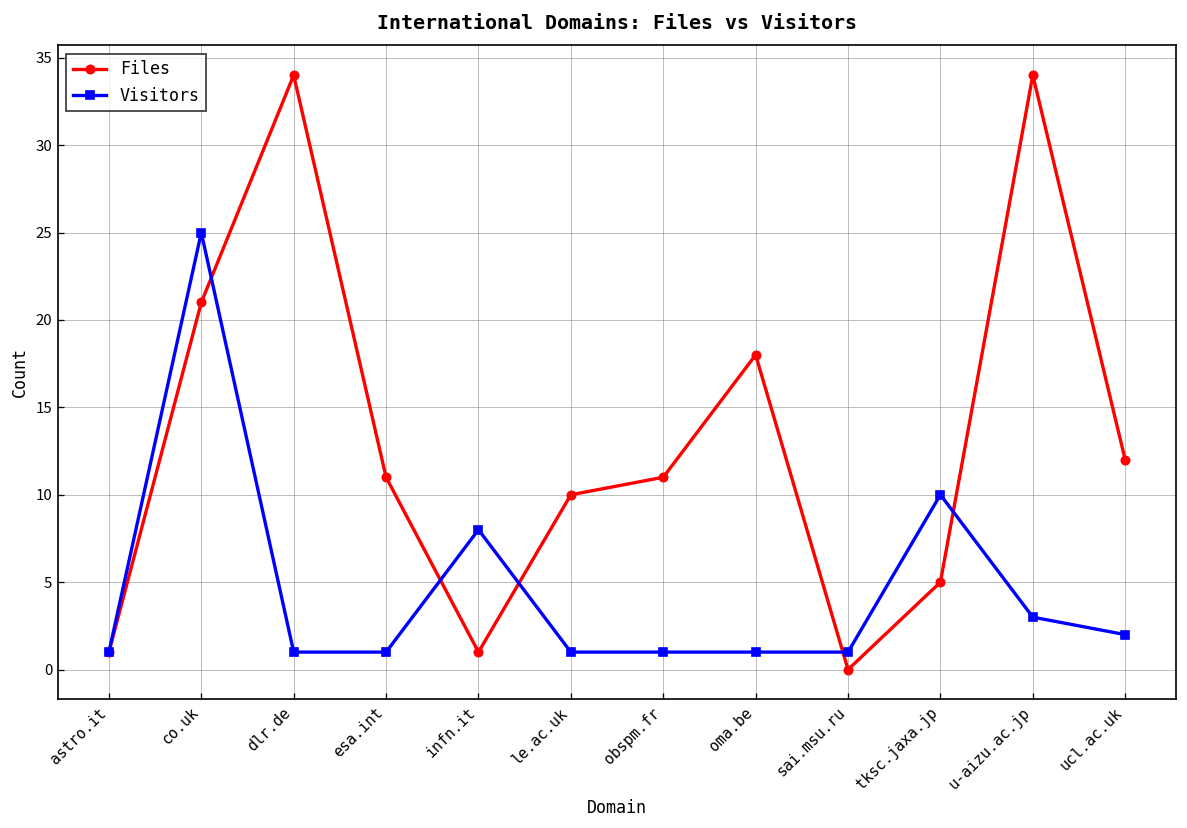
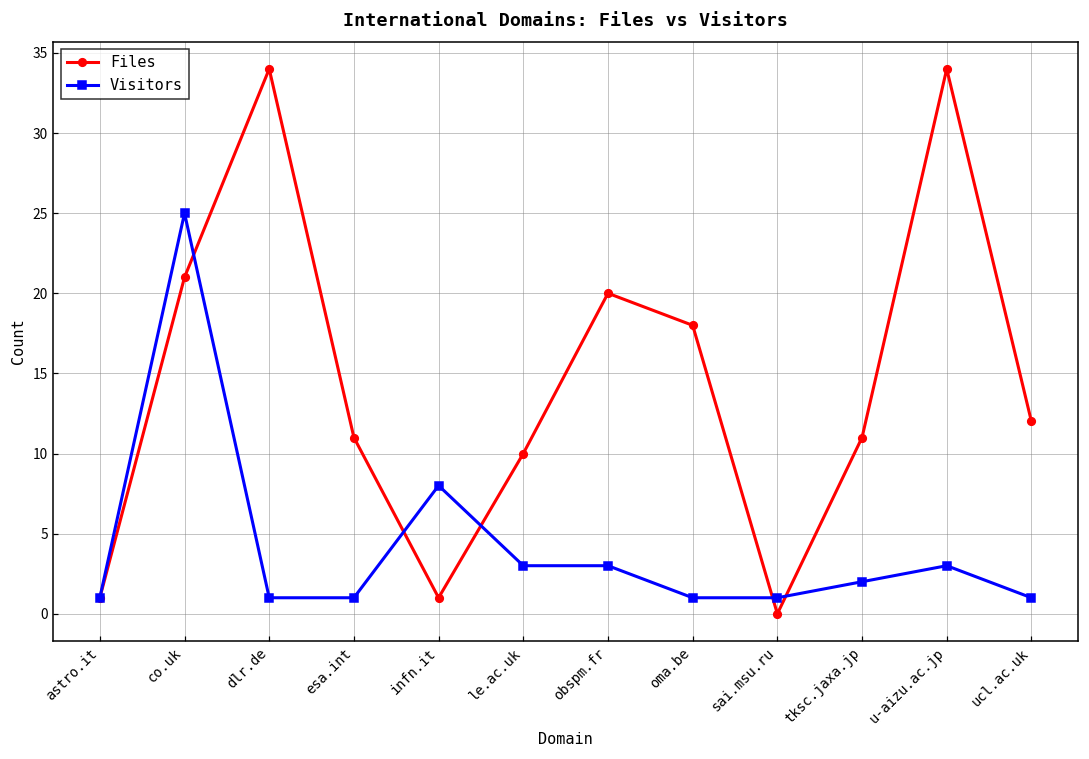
  {
    "Files": {
      "co.uk": 21,
      "dlr.de": 34,
      "esa.int": 11,
      "infn.it": 1,
      "le.ac.uk": 10,
-     "obspm.fr": 11,
+     "obspm.fr": 20,
      "oma.be": 18,
      "sai.msu.ru": 0,
-     "tksc.jaxa.jp": 5,
+     "tksc.jaxa.jp": 11,
      "u-aizu.ac.jp": 34,
      "ucl.ac.uk": 12
    },
    "Visitors": {
      "co.uk": 25,
      "dlr.de": 1,
      "esa.int": 1,
      "infn.it": 8,
-     "le.ac.uk": 1,
-     "obspm.fr": 1,
+     "le.ac.uk": 3,
+     "obspm.fr": 3,
      "oma.be": 1,
      "sai.msu.ru": 1,
-     "tksc.jaxa.jp": 10,
+     "tksc.jaxa.jp": 2,
      "u-aizu.ac.jp": 3,
-     "ucl.ac.uk": 2
+     "ucl.ac.uk": 1
    }
  }
